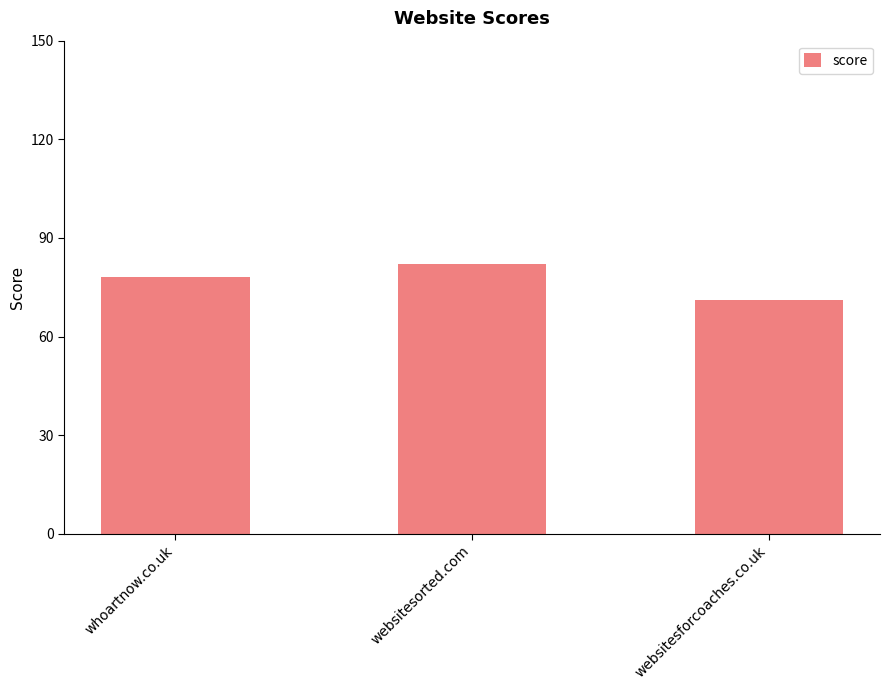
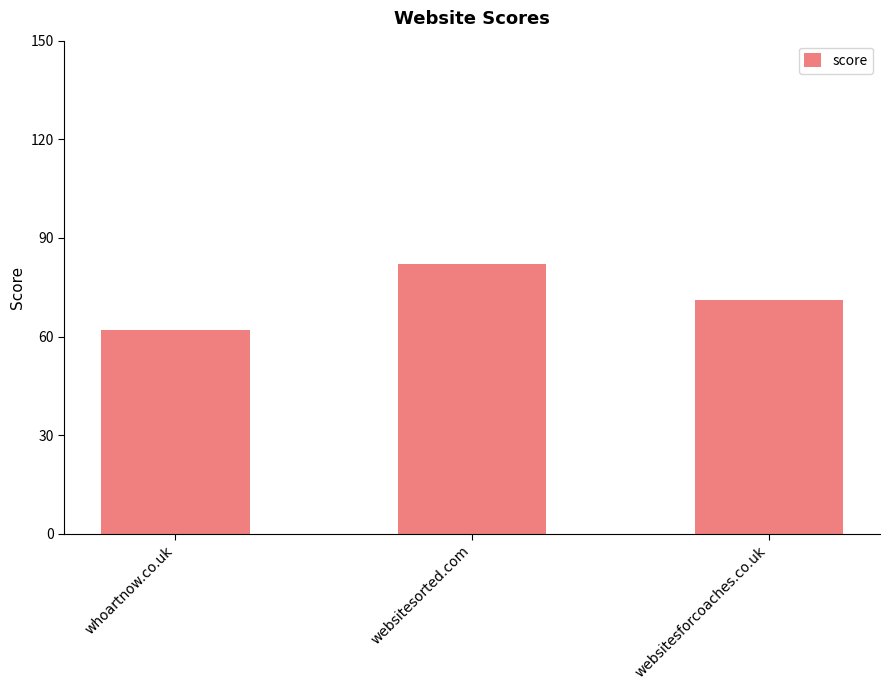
  {
-   "whoartnow.co.uk": 78,
+   "whoartnow.co.uk": 62,
    "websitesorted.com": 82,
    "websitesforcoaches.co.uk": 71
  }
